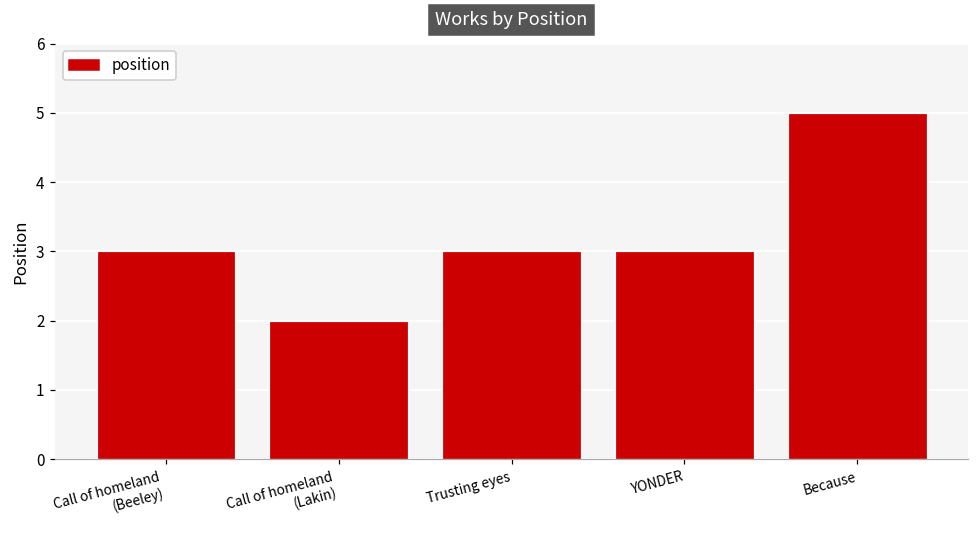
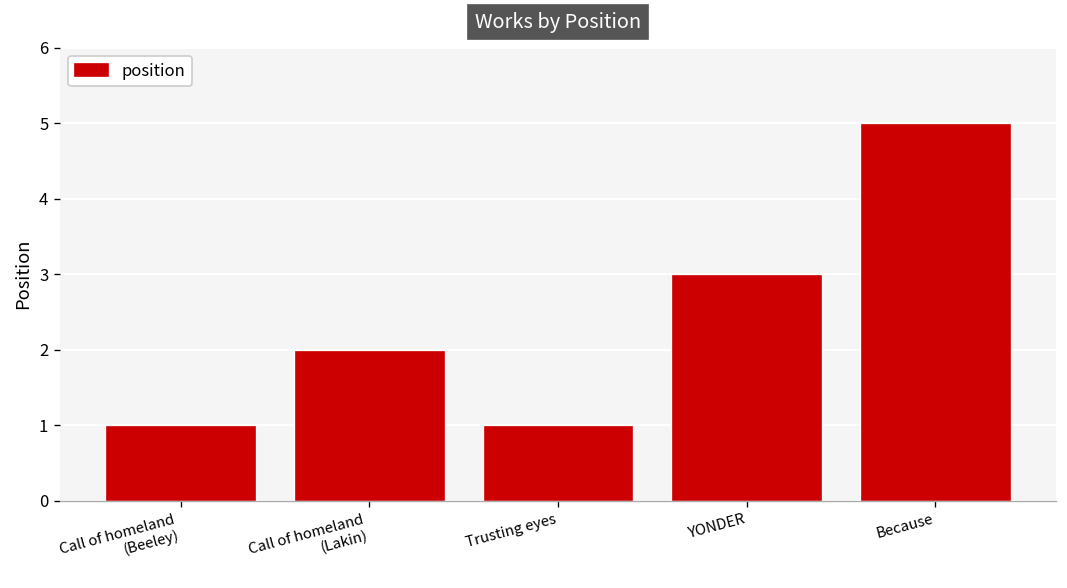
  {
-   "Call of homeland (Beeley)": 3,
+   "Call of homeland (Beeley)": 1,
    "Call of homeland (Lakin)": 2,
-   "Trusting eyes": 3,
+   "Trusting eyes": 1,
    "YONDER": 3,
    "Because": 5
  }
